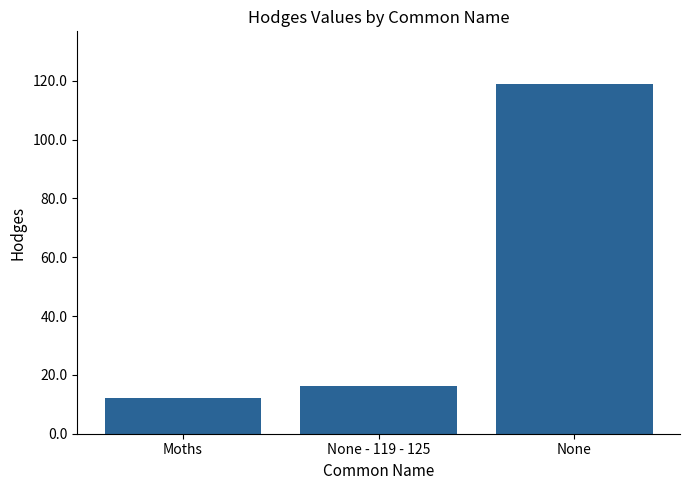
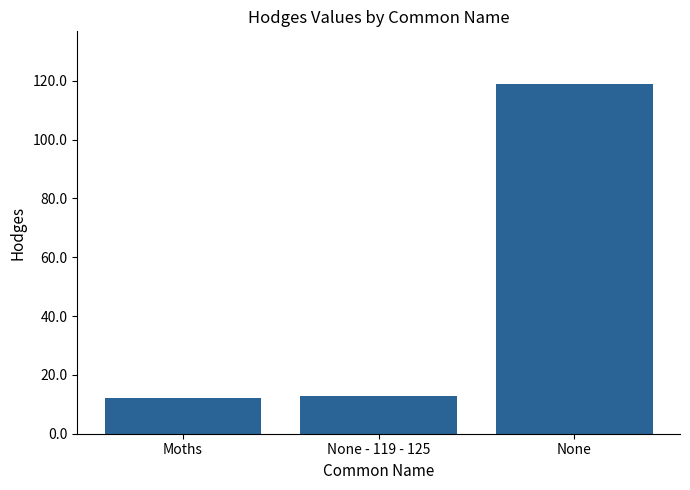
  {
    "Moths": 12,
-   "None - 119 - 125": 16,
+   "None - 119 - 125": 13,
    "None": 119
  }
